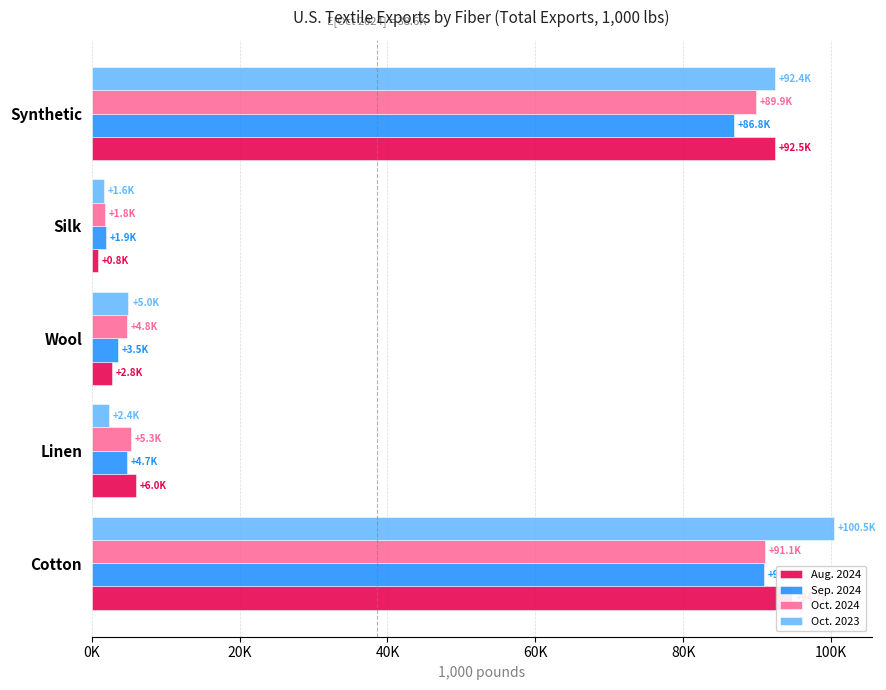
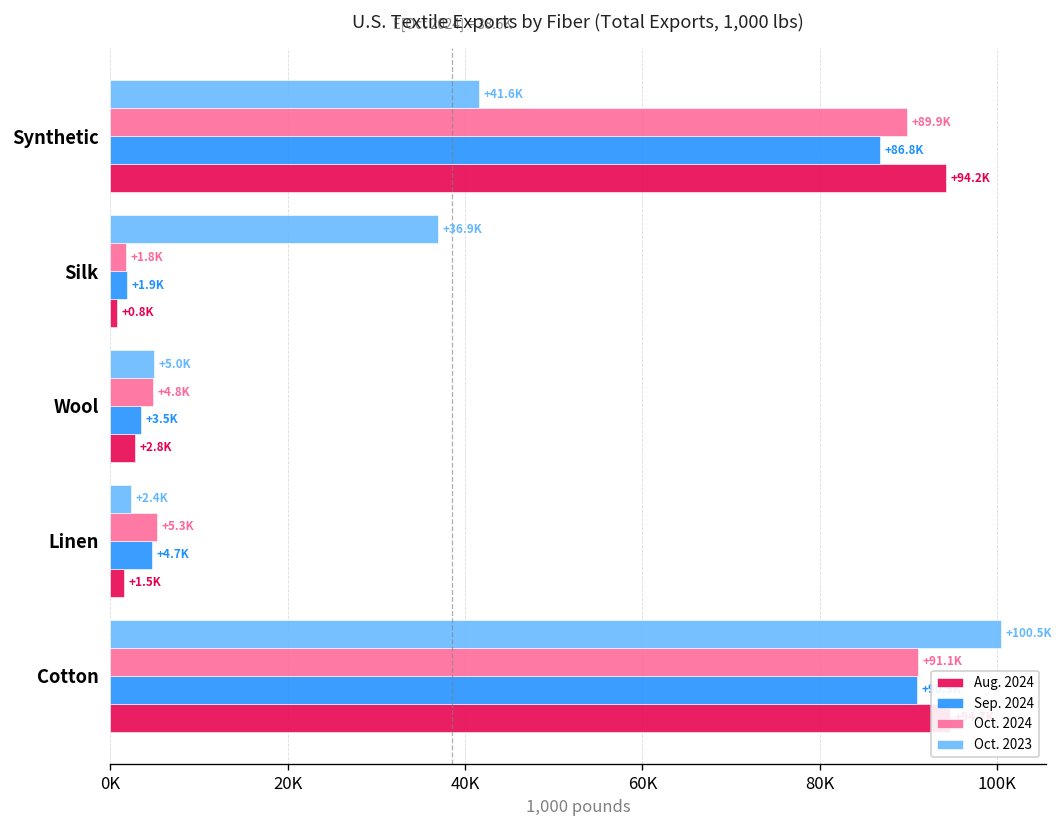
  {
    "Aug. 2024": {
-     "Synthetic": "+92.5K",
+     "Synthetic": "+94.2K",
      "Silk": "+0.8K",
      "Wool": "+2.8K",
-     "Linen": "+6.0K"
+     "Linen": "+1.5K"
    },
    "Sep. 2024": {
      "Synthetic": "+86.8K",
      "Silk": "+1.9K",
      "Wool": "+3.5K",
      "Linen": "+4.7K"
    },
    "Oct. 2024": {
      "Synthetic": "+89.9K",
      "Silk": "+1.8K",
      "Wool": "+4.8K",
      "Linen": "+5.3K",
      "Cotton": "+91.1K"
    },
    "Oct. 2023": {
-     "Synthetic": "+92.4K",
-     "Silk": "+1.6K",
+     "Synthetic": "+41.6K",
+     "Silk": "+36.9K",
      "Wool": "+5.0K",
      "Linen": "+2.4K",
      "Cotton": "+100.5K"
    }
  }
